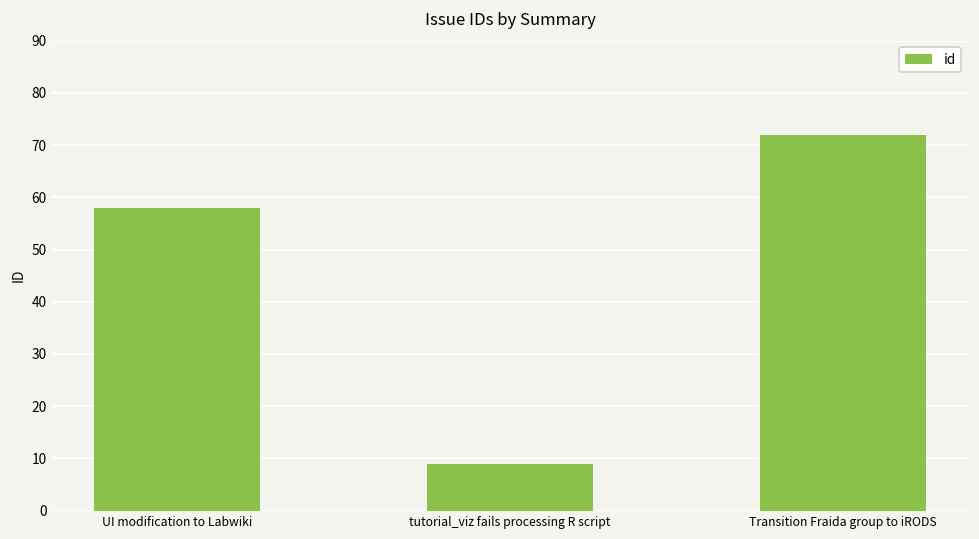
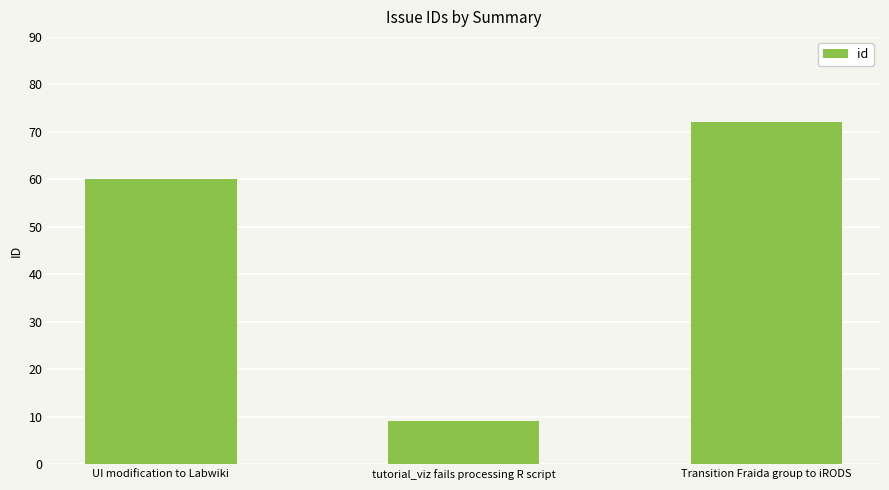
  {
-   "UI modification to Labwiki": 58,
+   "UI modification to Labwiki": 60,
    "tutorial_viz fails processing R script": 9,
    "Transition Fraida group to iRODS": 72
  }
